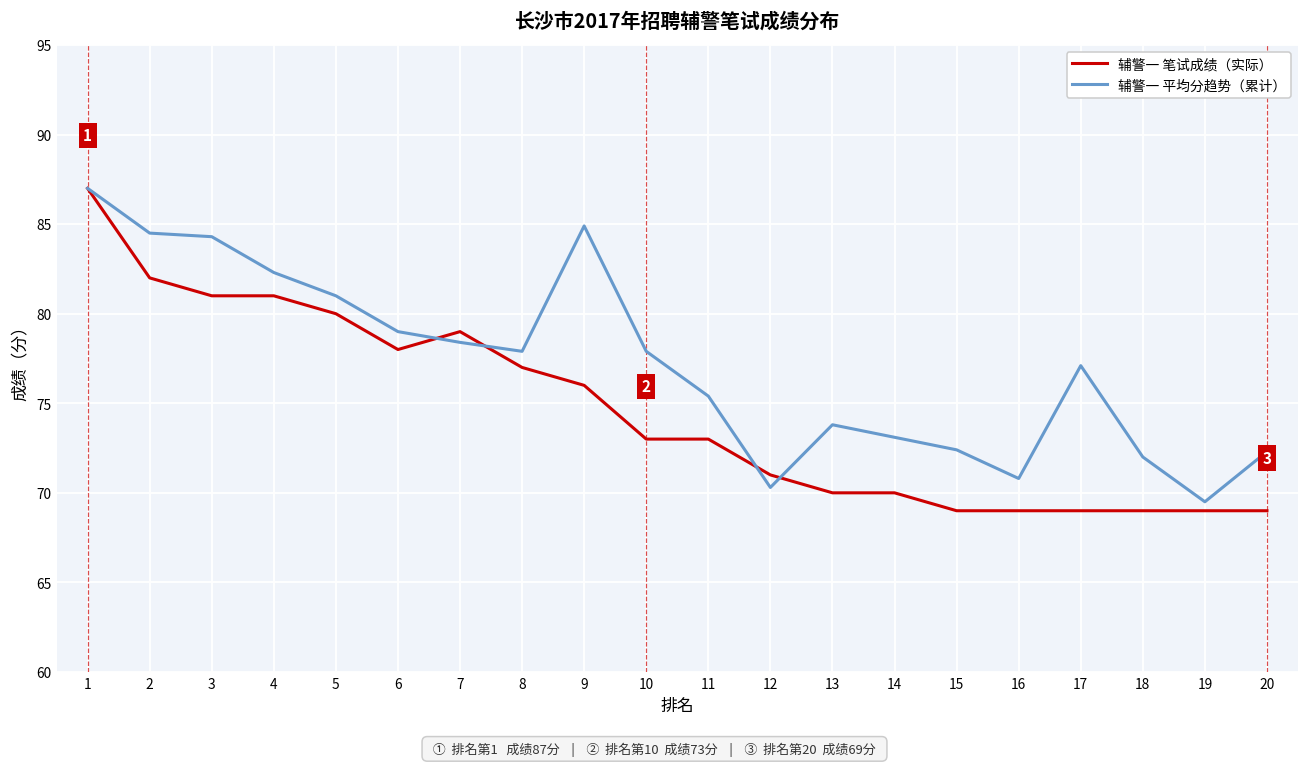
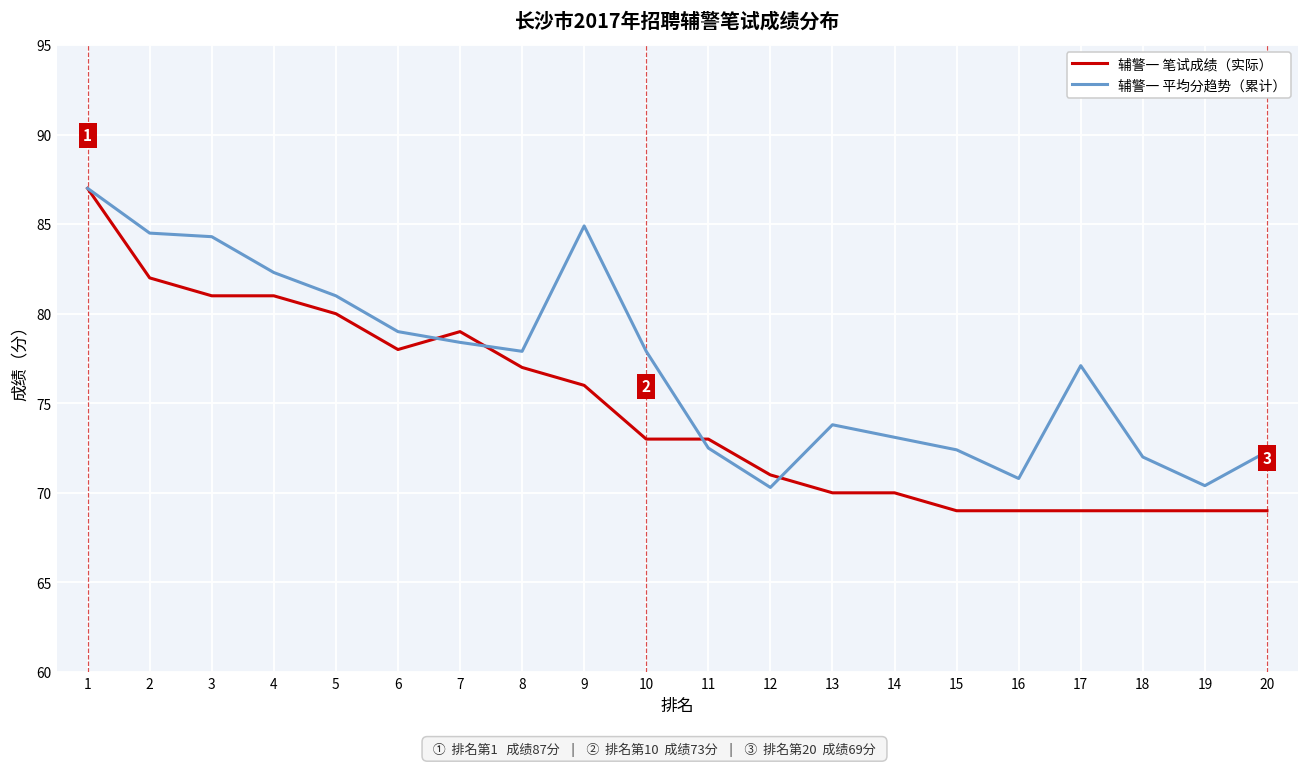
  {
    "辅警一 笔试成绩（实际）": {
      "2": 82.0,
      "3": 81.0,
      "4": 81.0,
      "5": 80.0,
      "6": 78.0,
      "7": 79.0,
      "8": 77.0,
      "9": 76.0,
      "10": 73.0,
      "11": 73.0,
      "12": 71.0,
      "13": 70.0,
      "14": 70.0,
      "15": 69.0,
      "16": 69.0,
      "17": 69.0,
      "18": 69.0,
      "19": 69.0,
      "20": 69.0
    },
    "辅警一 平均分趋势（累计）": {
      "2": 84.5,
      "3": 84.3,
      "4": 82.3,
      "5": 81.0,
      "6": 79.0,
      "7": 78.4,
      "8": 77.9,
      "9": 84.9,
      "10": 77.9,
-     "11": 75.4,
+     "11": 72.5,
      "12": 70.3,
      "13": 73.8,
      "14": 73.1,
      "15": 72.4,
      "16": 70.8,
      "17": 77.1,
      "18": 72.0,
-     "19": 69.5
+     "19": 70.4
    }
  }
